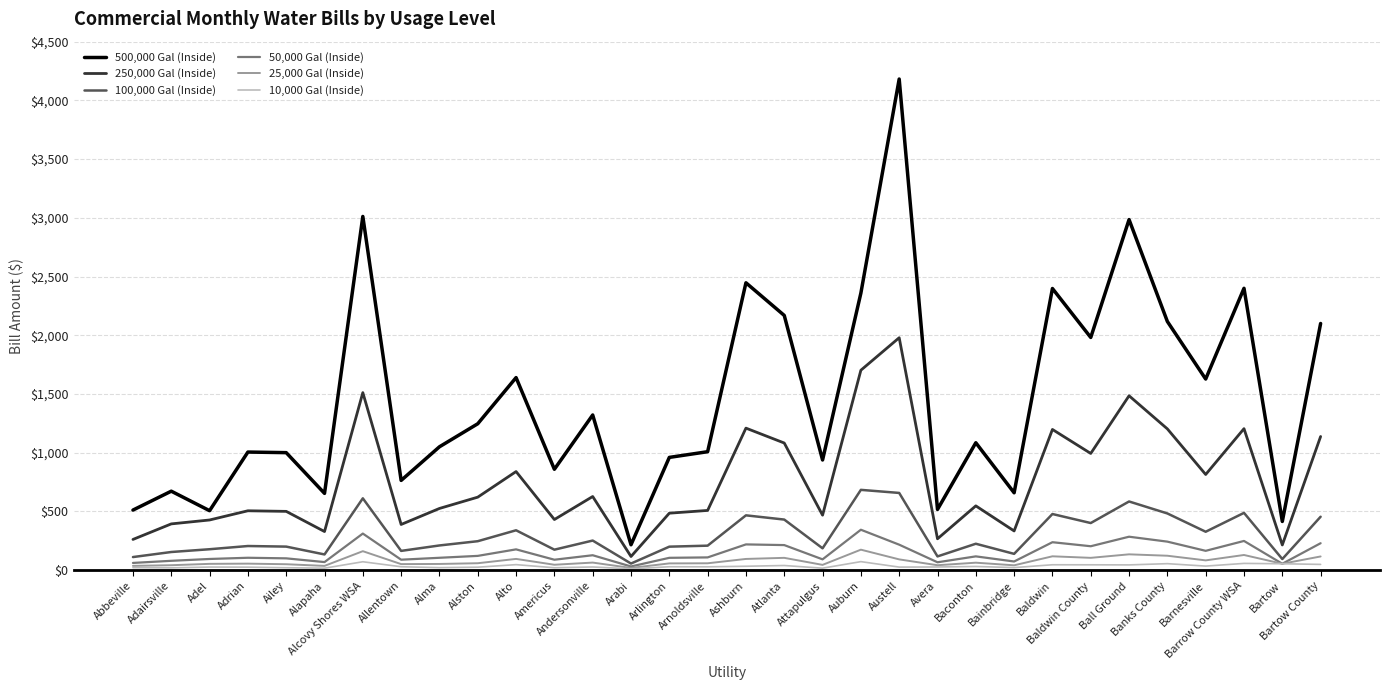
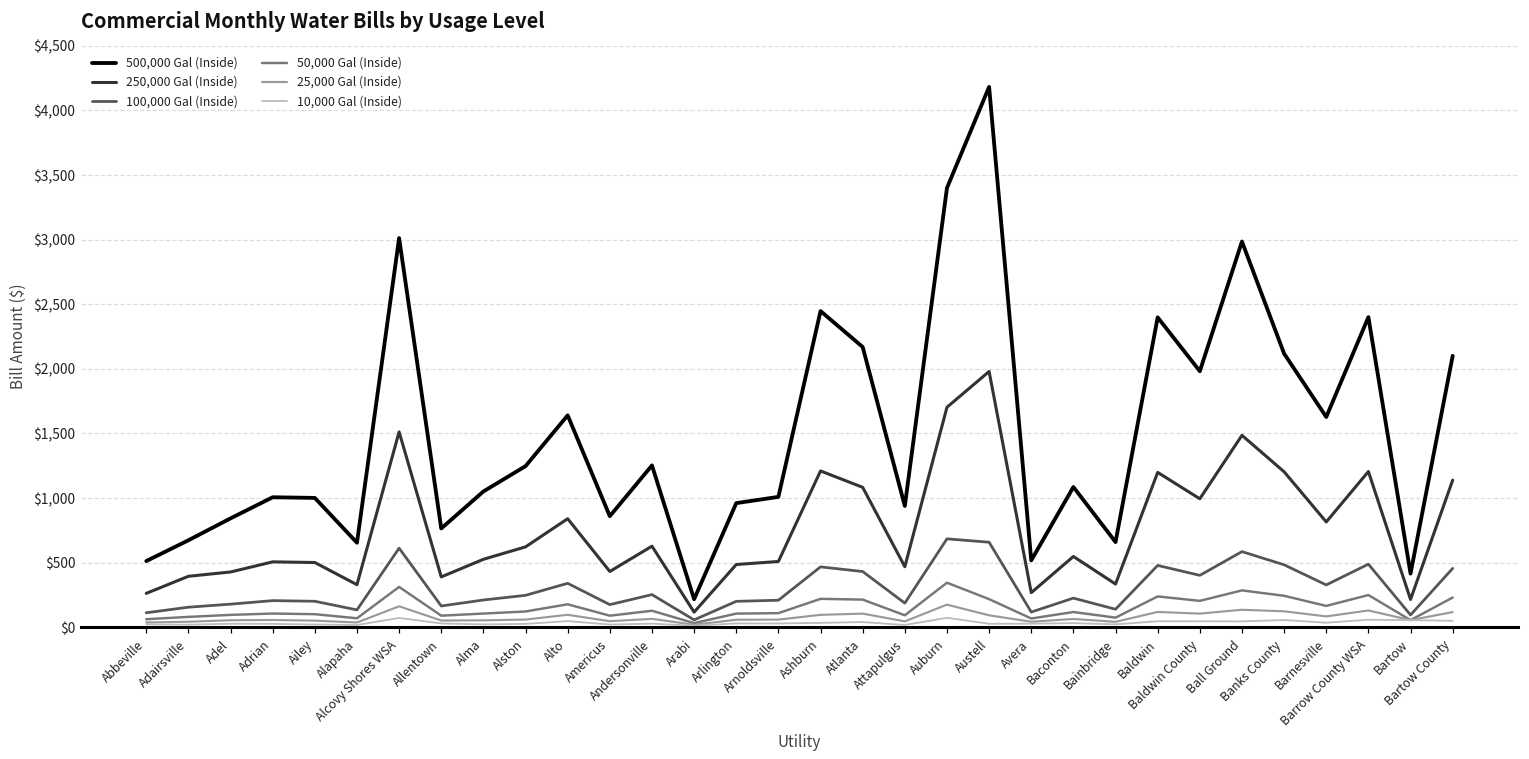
  {
    "500,000 Gal (Inside)": {
      "Abbeville": "$510",
      "Adairsville": "$670",
-     "Adel": "$510",
+     "Adel": "$840",
      "Adrian": "$1,010",
      "Ailey": "$1,000",
      "Alapaha": "$650",
      "Alcovy Shores WSA": "$3,010",
      "Allentown": "$760",
      "Alma": "$1,050",
      "Alston": "$1,250",
      "Alto": "$1,640",
      "Americus": "$860",
-     "Andersonville": "$1,320",
+     "Andersonville": "$1,250",
      "Arabi": "$220",
      "Arlington": "$960",
      "Arnoldsville": "$1,010",
      "Ashburn": "$2,450",
      "Atlanta": "$2,170",
      "Attapulgus": "$940",
-     "Auburn": "$2,360",
+     "Auburn": "$3,400",
      "Austell": "$4,180",
      "Avera": "$520",
      "Baconton": "$1,090",
      "Bainbridge": "$660",
      "Baldwin": "$2,400",
      "Baldwin County": "$1,980",
      "Ball Ground": "$2,990",
      "Banks County": "$2,120",
      "Barnesville": "$1,630",
      "Barrow County WSA": "$2,400",
      "Bartow": "$420",
      "Bartow County": "$2,100"
    }
  }
